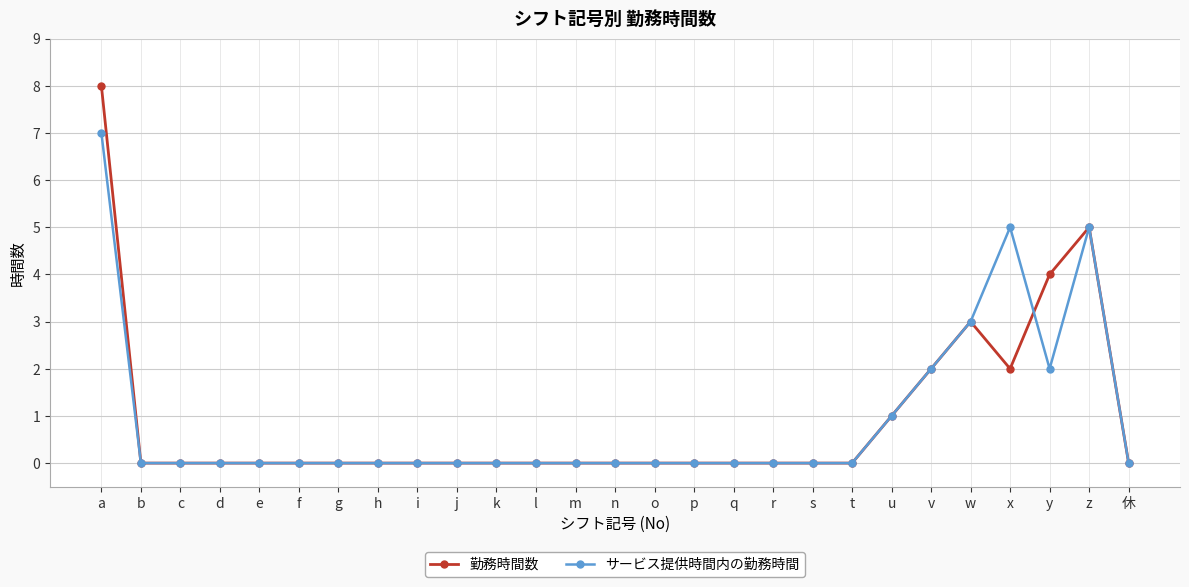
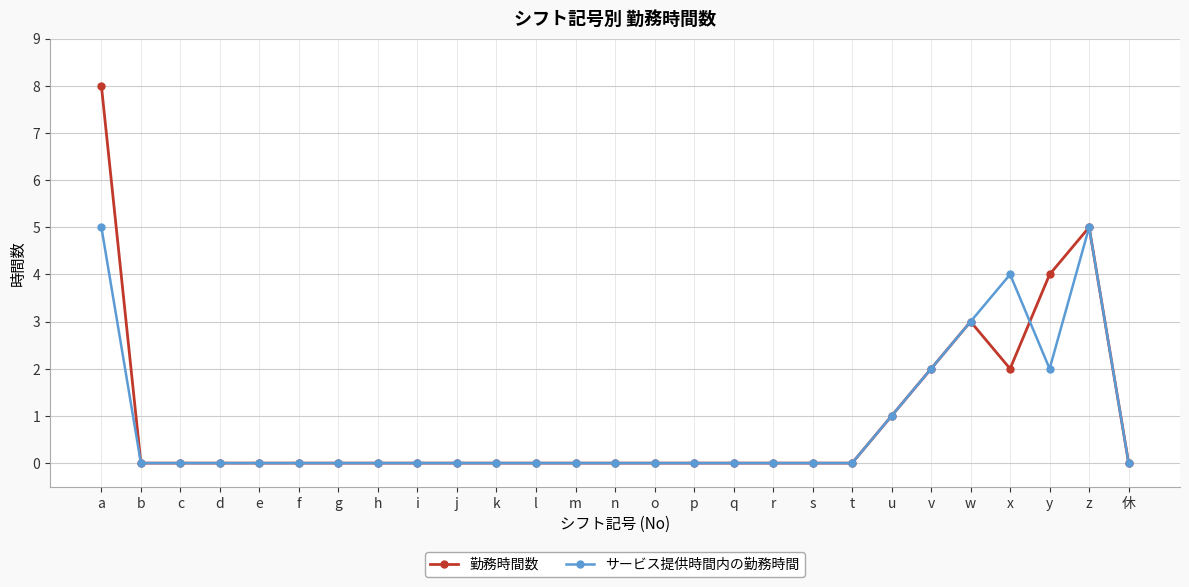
  {
    "勤務時間数": {
      "a": 8,
      "x": 2,
      "y": 4
    },
    "サービス提供時間内の勤務時間": {
-     "a": 7,
-     "x": 5,
+     "a": 5,
+     "x": 4,
      "y": 2
    }
  }
